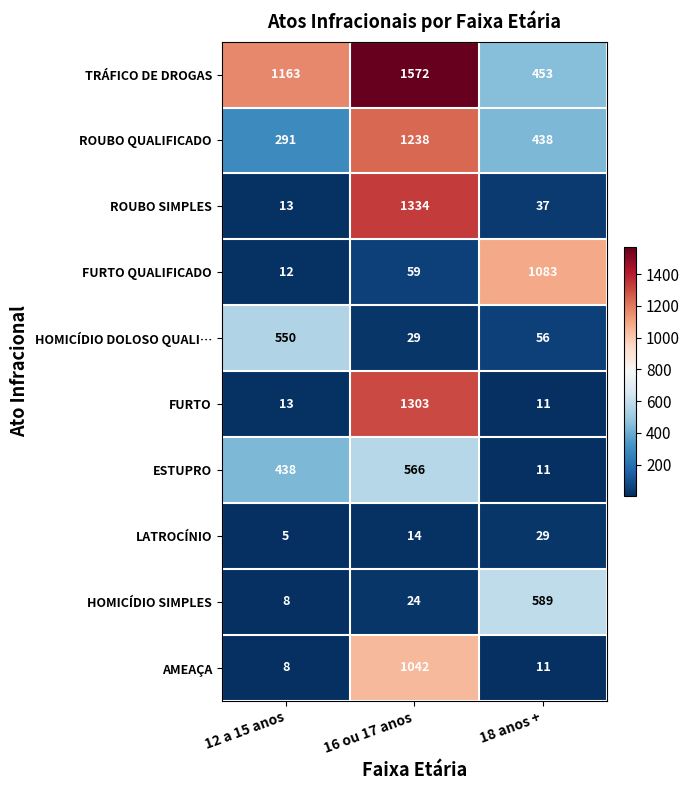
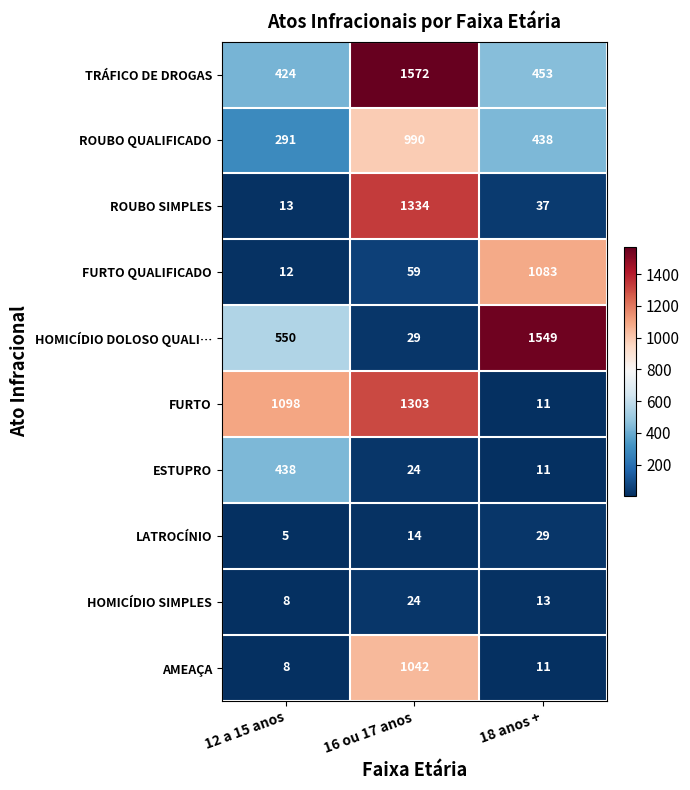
  {
    "TRÁFICO DE DROGAS": {
-     "12 a 15 anos": 1163,
+     "12 a 15 anos": 424,
      "16 ou 17 anos": 1572,
      "18 anos +": 453
    },
    "ROUBO QUALIFICADO": {
      "12 a 15 anos": 291,
-     "16 ou 17 anos": 1238,
+     "16 ou 17 anos": 990,
      "18 anos +": 438
    },
    "ROUBO SIMPLES": {
      "12 a 15 anos": 13,
      "16 ou 17 anos": 1334,
      "18 anos +": 37
    },
    "FURTO QUALIFICADO": {
      "12 a 15 anos": 12,
      "16 ou 17 anos": 59,
      "18 anos +": 1083
    },
    "HOMICÍDIO DOLOSO QUALI…": {
      "12 a 15 anos": 550,
      "16 ou 17 anos": 29,
-     "18 anos +": 56
+     "18 anos +": 1549
    },
    "FURTO": {
-     "12 a 15 anos": 13,
+     "12 a 15 anos": 1098,
      "16 ou 17 anos": 1303,
      "18 anos +": 11
    },
    "ESTUPRO": {
      "12 a 15 anos": 438,
-     "16 ou 17 anos": 566,
+     "16 ou 17 anos": 24,
      "18 anos +": 11
    },
    "LATROCÍNIO": {
      "12 a 15 anos": 5,
      "16 ou 17 anos": 14,
      "18 anos +": 29
    },
    "HOMICÍDIO SIMPLES": {
      "12 a 15 anos": 8,
      "16 ou 17 anos": 24,
-     "18 anos +": 589
+     "18 anos +": 13
    },
    "AMEAÇA": {
      "12 a 15 anos": 8,
      "16 ou 17 anos": 1042,
      "18 anos +": 11
    }
  }
